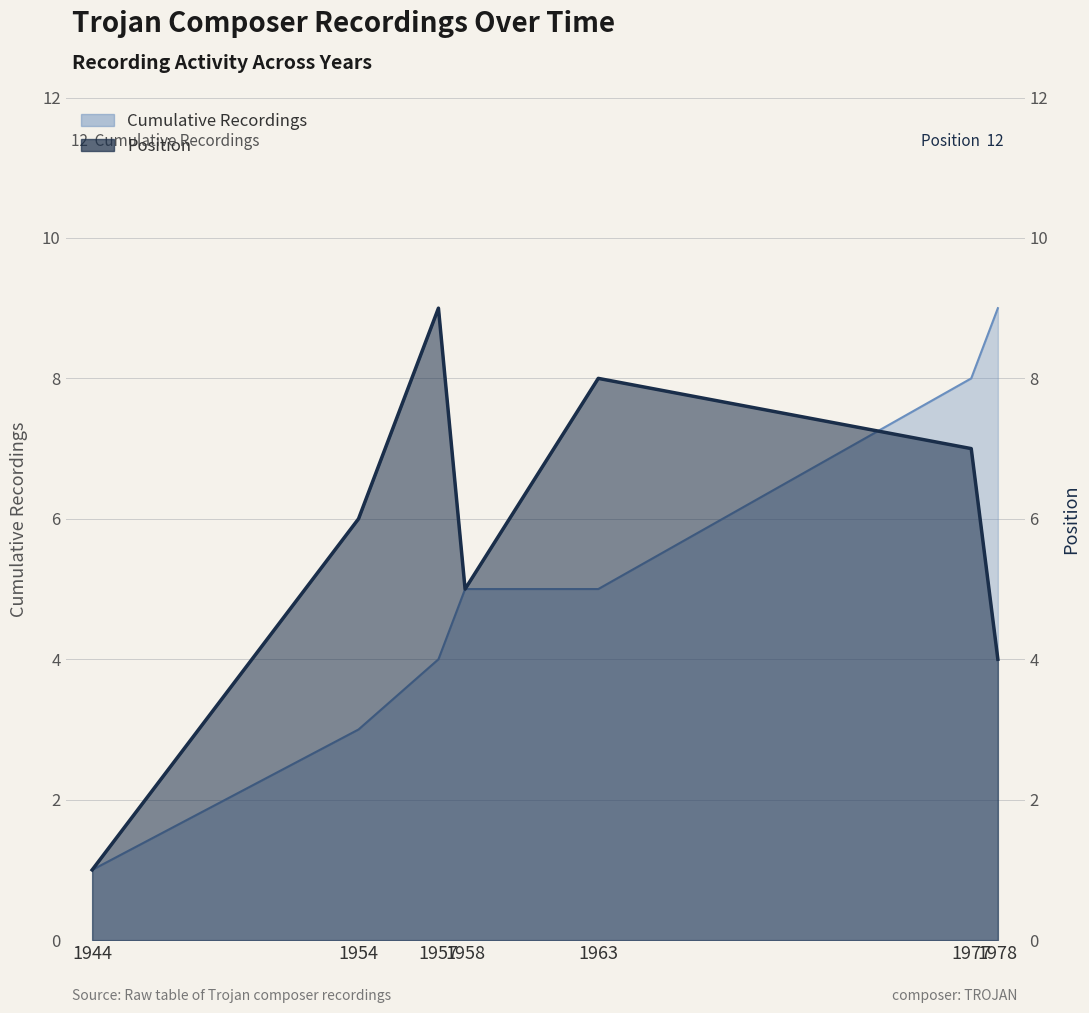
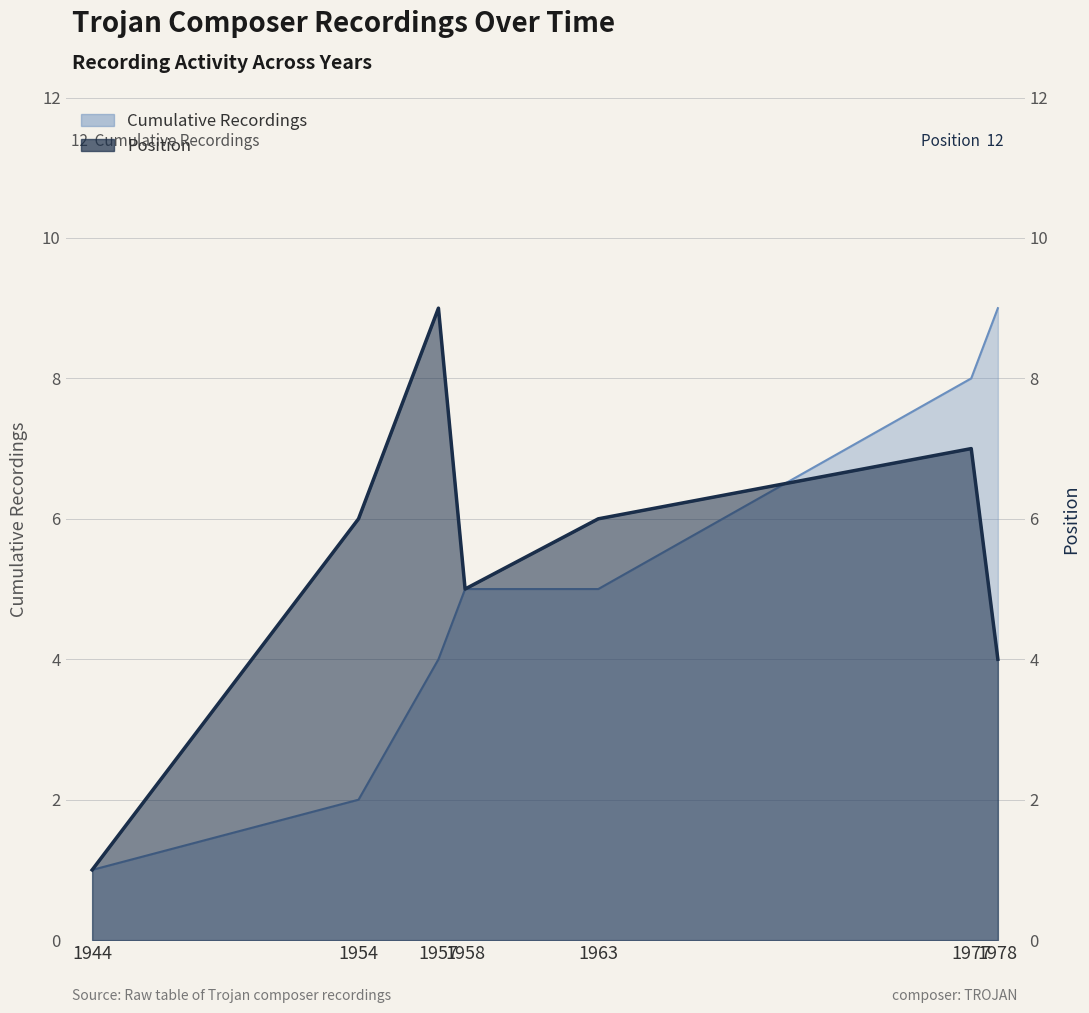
  {
    "Cumulative Recordings": {
      "1944": 1,
-     "1954": 3,
+     "1954": 2,
      "1963": 5
    },
    "Position": {
      "1944": 1,
      "1954": 6,
-     "1963": 8
+     "1963": 6
    }
  }
